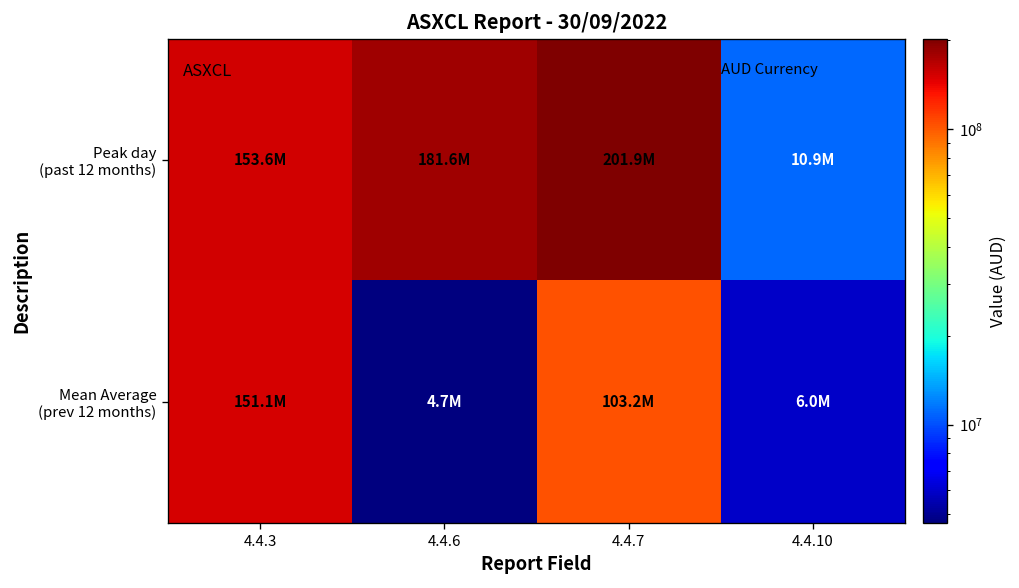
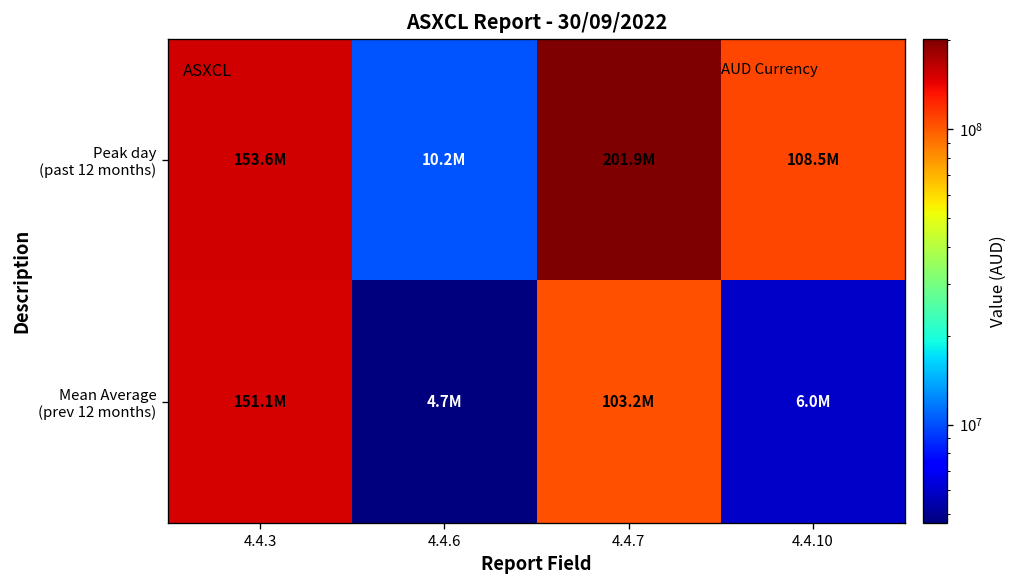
  {
    "Peak day (past 12 months)": {
-     "4.4.6": "181.6M",
+     "4.4.6": "10.2M",
      "4.4.7": "201.9M",
-     "4.4.10": "10.9M"
+     "4.4.10": "108.5M"
    },
    "Mean Average (prev 12 months)": {
      "4.4.3": "151.1M",
      "4.4.6": "4.7M",
      "4.4.7": "103.2M",
      "4.4.10": "6.0M"
    }
  }
